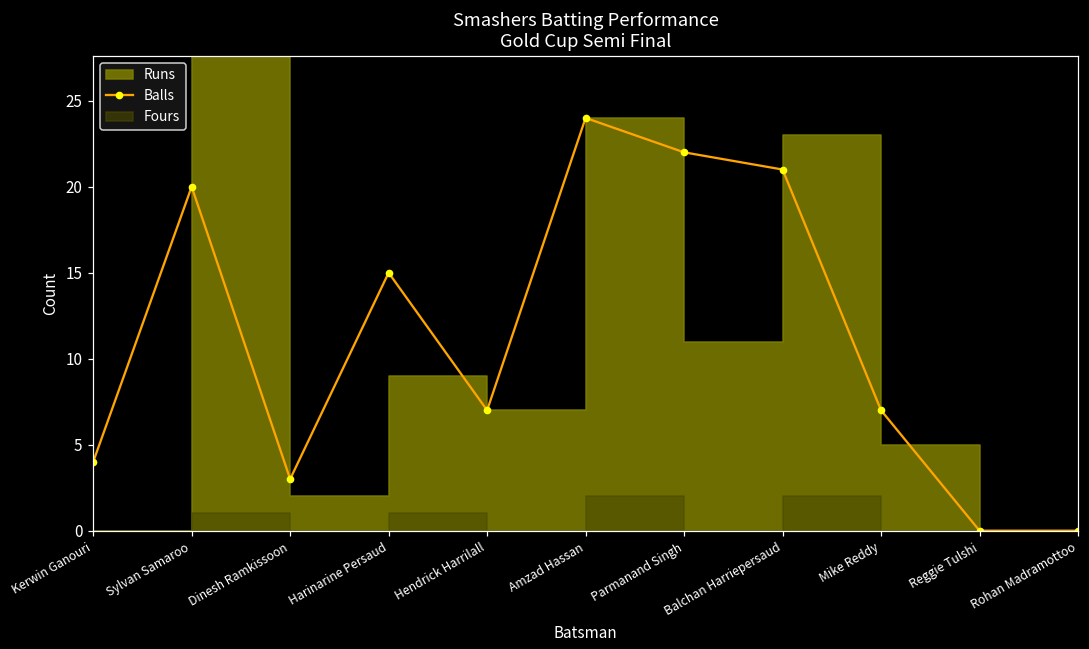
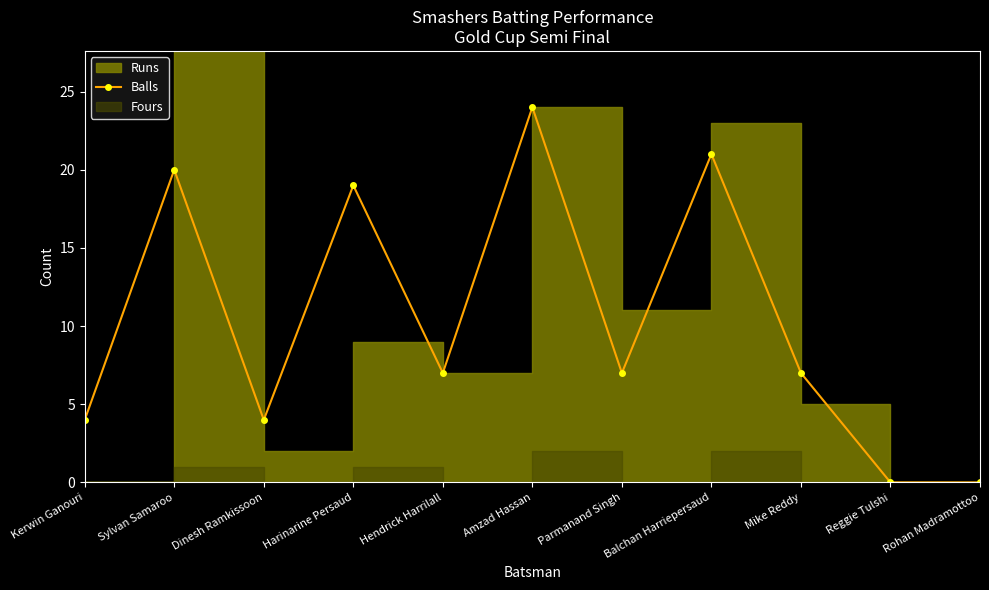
  {
    "Balls": {
      "Kerwin Ganouri": 4,
      "Sylvan Samaroo": 20,
-     "Dinesh Ramkissoon": 3,
-     "Harinarine Persaud": 15,
-     "Parmanand Singh": 22,
+     "Dinesh Ramkissoon": 4,
+     "Harinarine Persaud": 19,
+     "Parmanand Singh": 7,
      "Balchan Harriepersaud": 21,
      "Mike Reddy": 7
    }
  }
